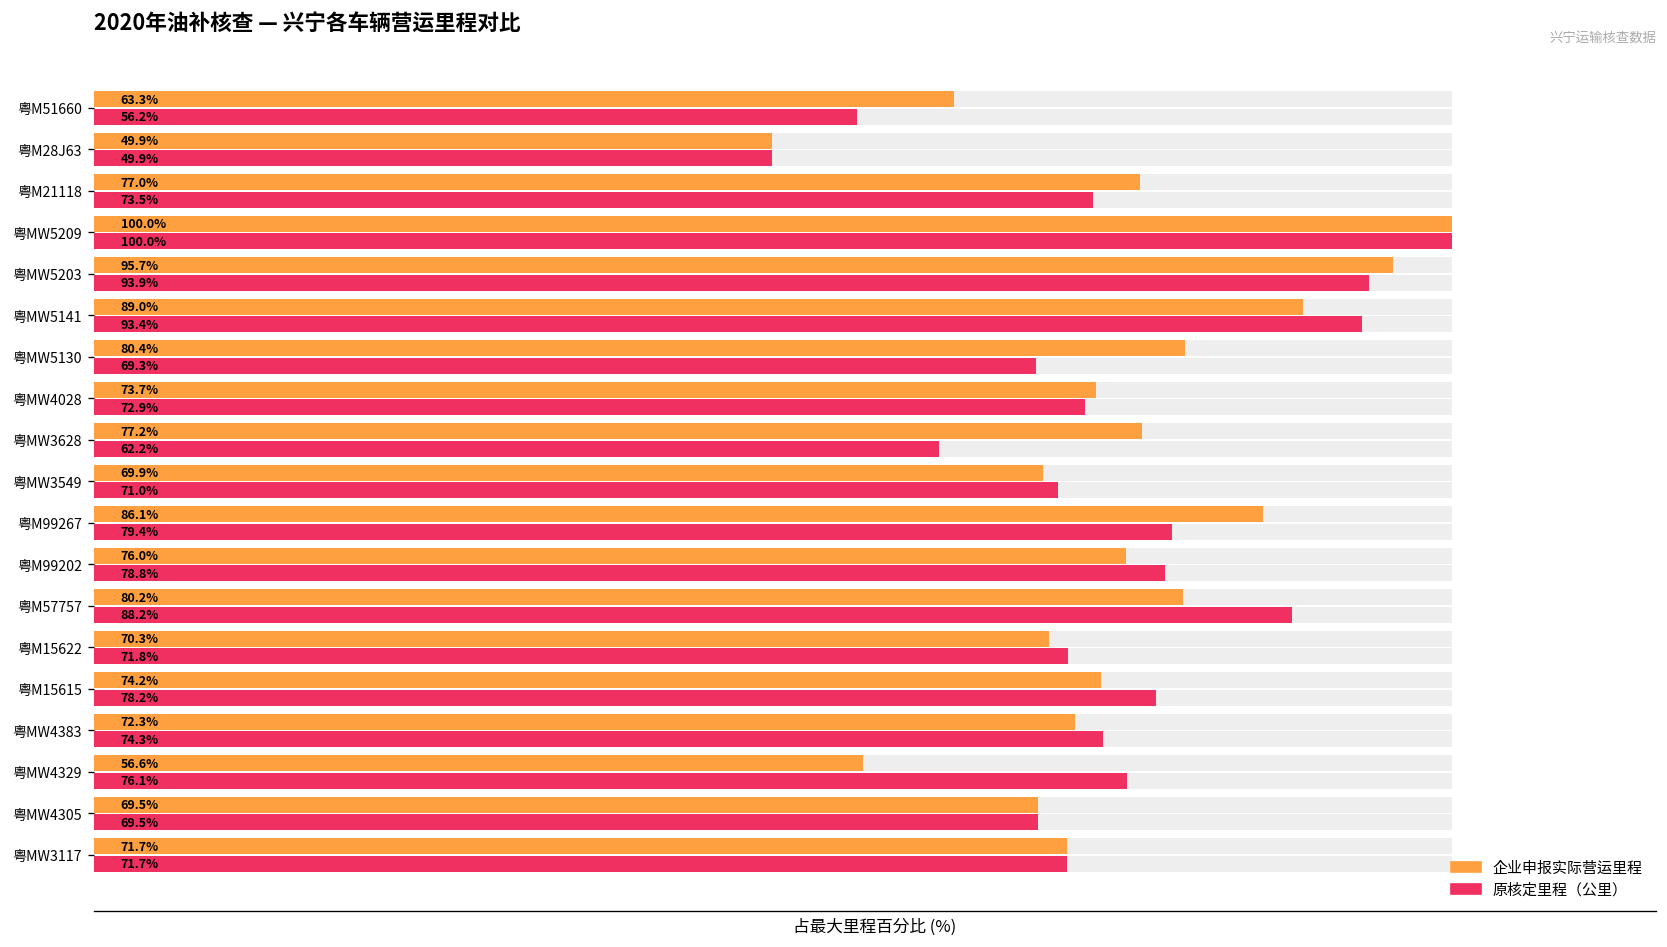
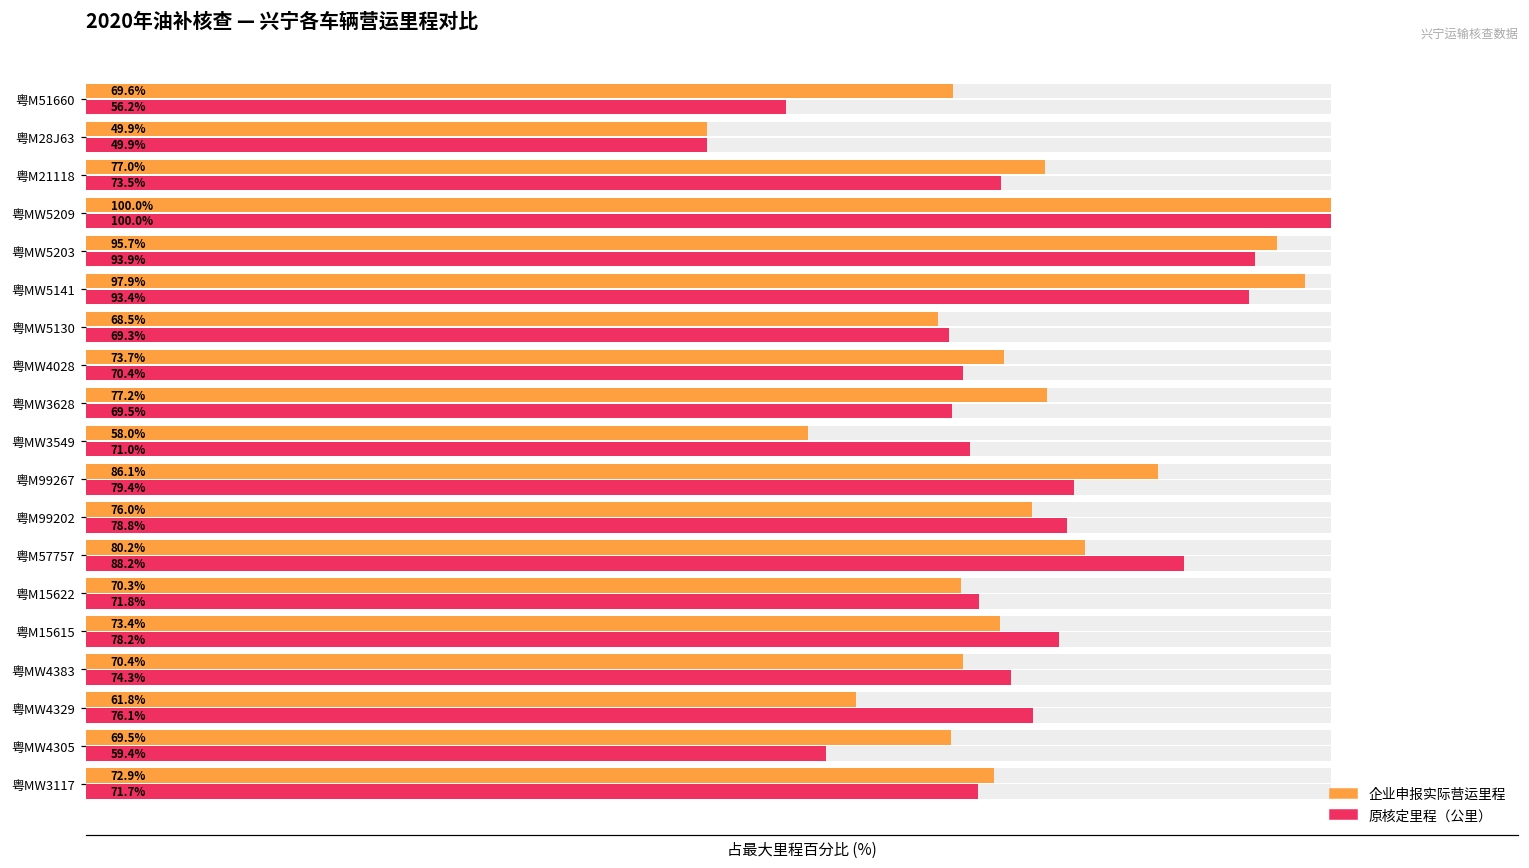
  {
    "企业申报实际营运里程": {
-     "粤M51660": "63.3%",
+     "粤M51660": "69.6%",
      "粤MW5209": "100.0%",
-     "粤MW5141": "89.0%",
-     "粤MW5130": "80.4%",
-     "粤MW3549": "69.9%",
-     "粤M15615": "74.2%",
-     "粤MW4383": "72.3%",
-     "粤MW4329": "56.6%",
-     "粤MW3117": "71.7%"
+     "粤MW5141": "97.9%",
+     "粤MW5130": "68.5%",
+     "粤MW3549": "58.0%",
+     "粤M15615": "73.4%",
+     "粤MW4383": "70.4%",
+     "粤MW4329": "61.8%",
+     "粤MW3117": "72.9%"
    },
    "原核定里程（公里）": {
      "粤MW5209": "100.0%",
-     "粤MW4028": "72.9%",
-     "粤MW3628": "62.2%",
-     "粤MW4305": "69.5%"
+     "粤MW4028": "70.4%",
+     "粤MW3628": "69.5%",
+     "粤MW4305": "59.4%"
    }
  }
